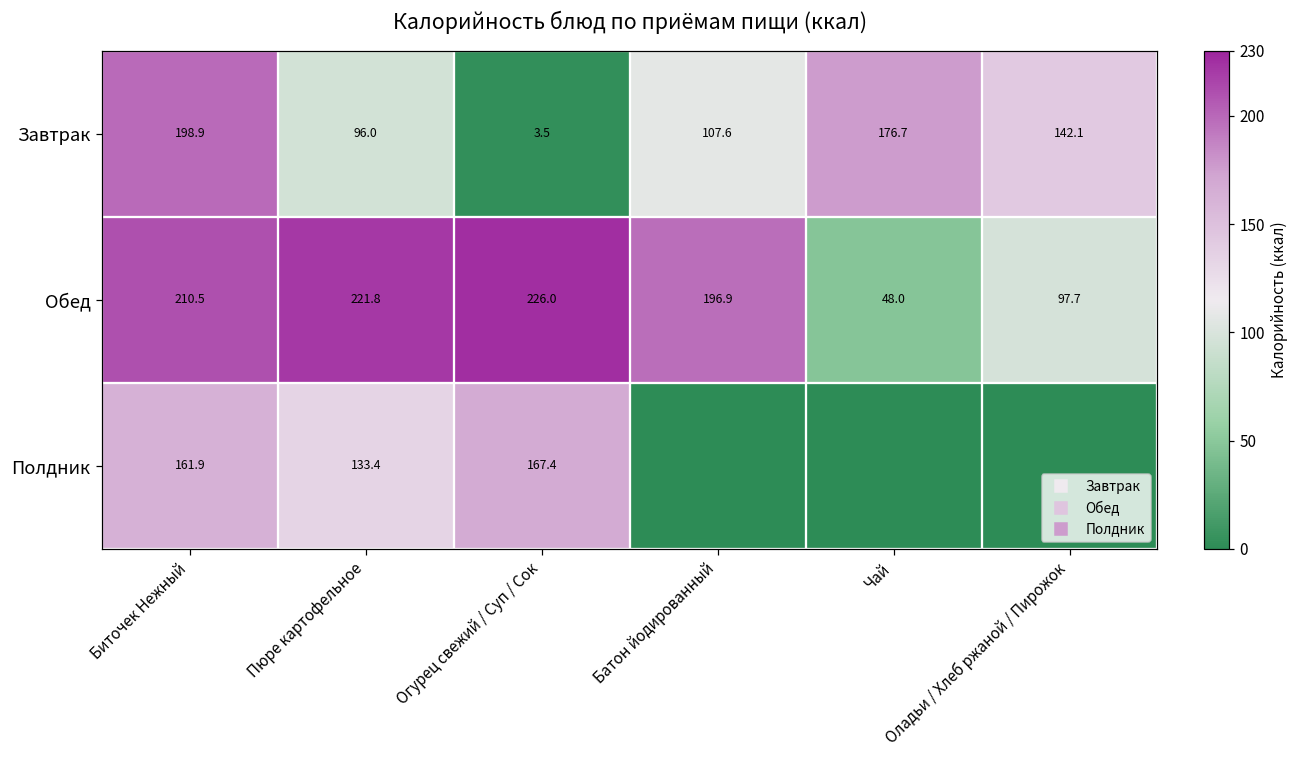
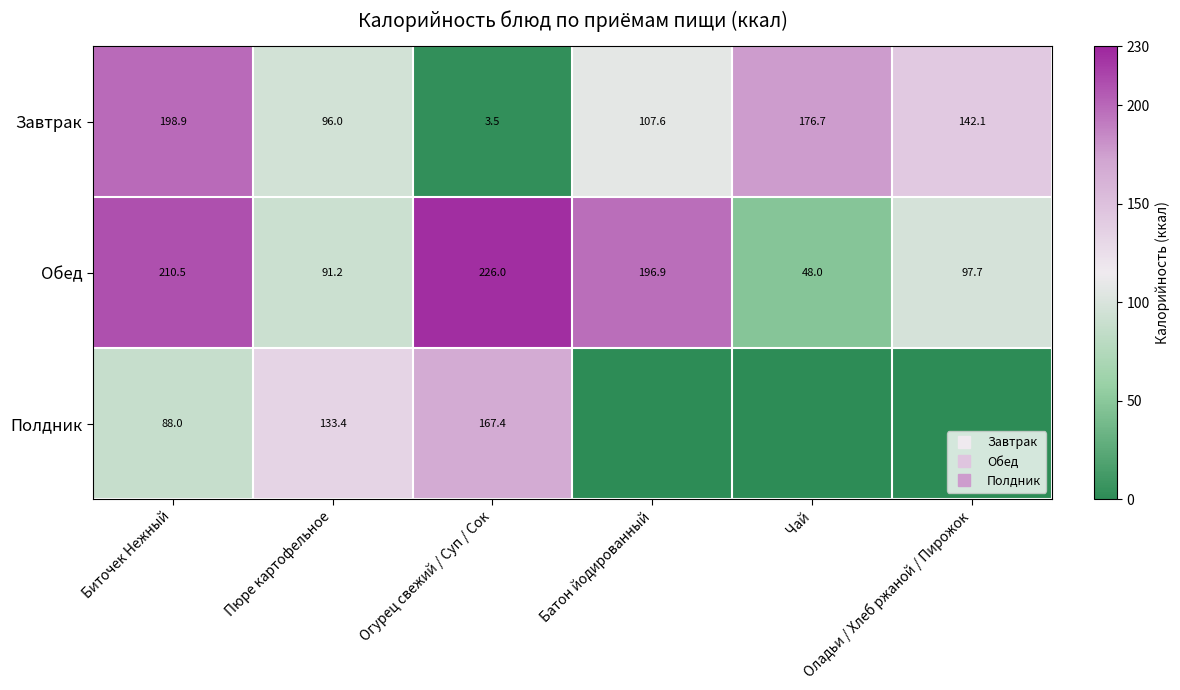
  {
    "Завтрак": {
      "Биточек Нежный": 198.9,
      "Пюре картофельное": 96.0,
      "Огурец свежий / Суп / Сок": 3.5,
      "Батон йодированный": 107.6,
      "Чай": 176.7,
      "Оладьи / Хлеб ржаной / Пирожок": 142.1
    },
    "Обед": {
      "Биточек Нежный": 210.5,
-     "Пюре картофельное": 221.8,
+     "Пюре картофельное": 91.2,
      "Огурец свежий / Суп / Сок": 226.0,
      "Батон йодированный": 196.9,
      "Чай": 48.0,
      "Оладьи / Хлеб ржаной / Пирожок": 97.7
    },
    "Полдник": {
-     "Биточек Нежный": 161.9,
+     "Биточек Нежный": 88.0,
      "Пюре картофельное": 133.4,
      "Огурец свежий / Суп / Сок": 167.4
    }
  }
